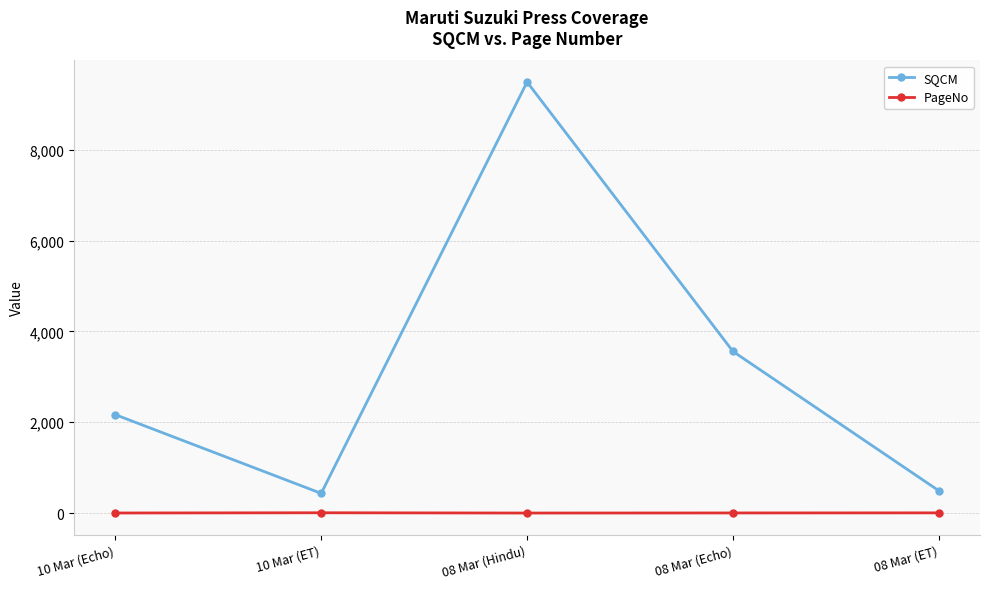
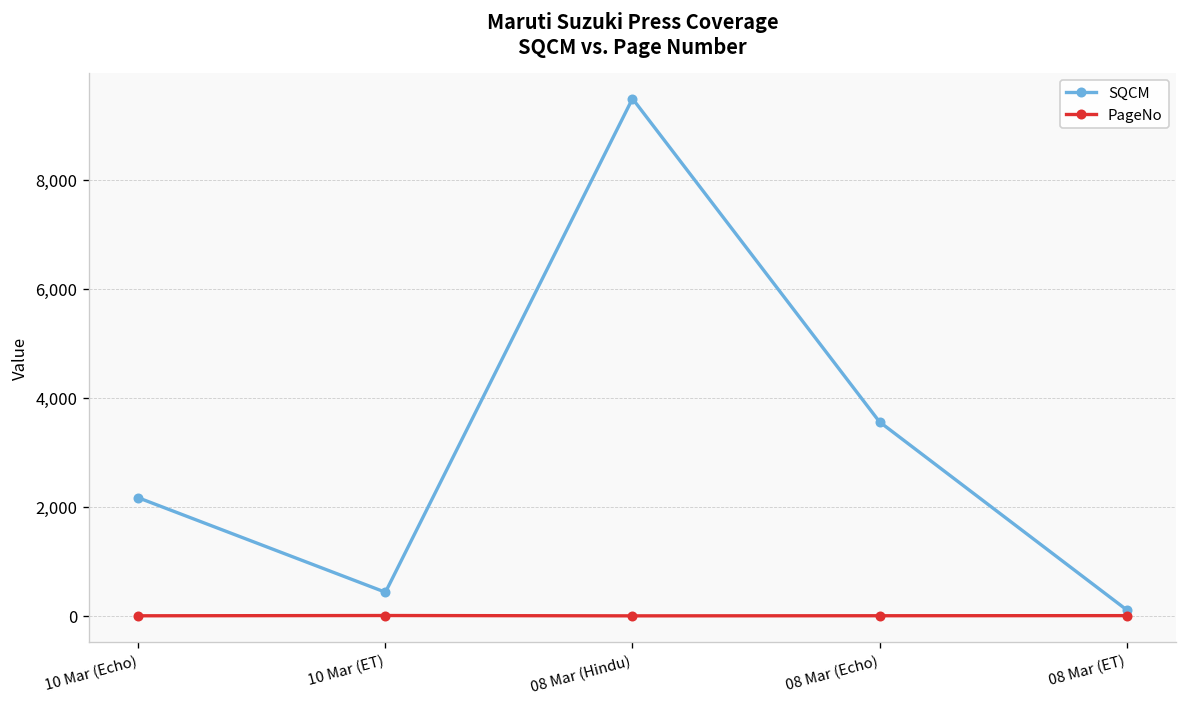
  {
    "SQCM": {
      "10 Mar (Echo)": "2,200",
      "10 Mar (ET)": "400",
      "08 Mar (Hindu)": "9,500",
      "08 Mar (Echo)": "3,600",
-     "08 Mar (ET)": "500"
+     "08 Mar (ET)": "100"
    },
    "PageNo": {
      "10 Mar (Echo)": "0",
      "10 Mar (ET)": "0",
      "08 Mar (Hindu)": "0",
      "08 Mar (Echo)": "0",
      "08 Mar (ET)": "0"
    }
  }
